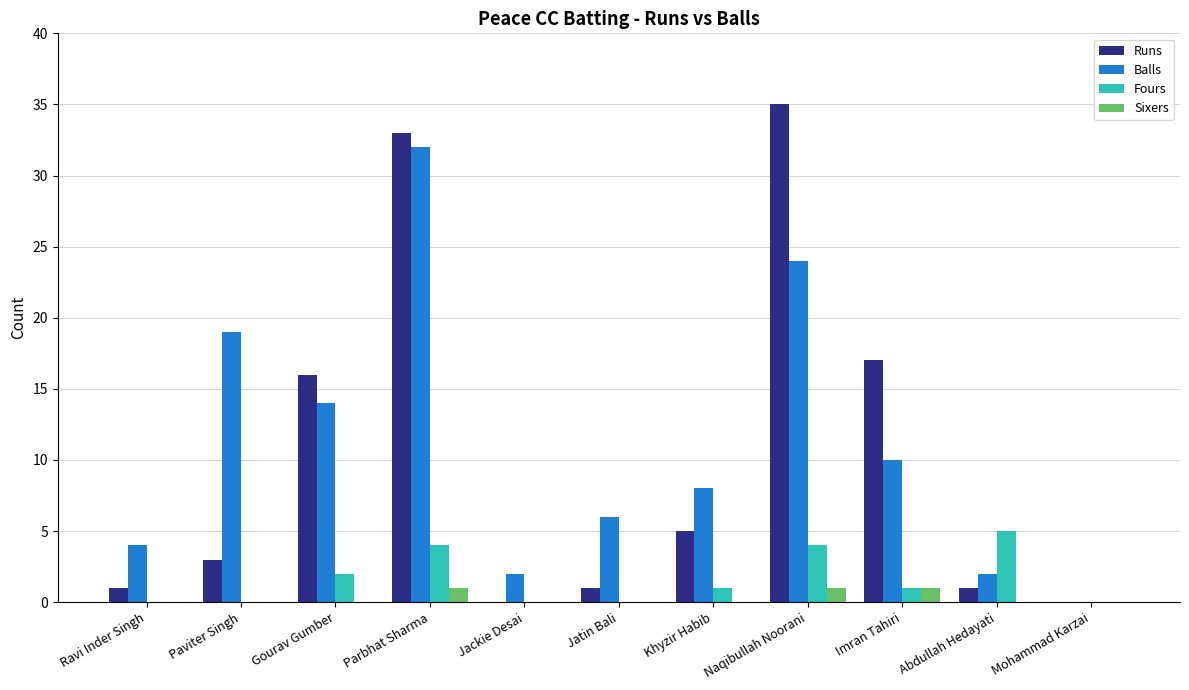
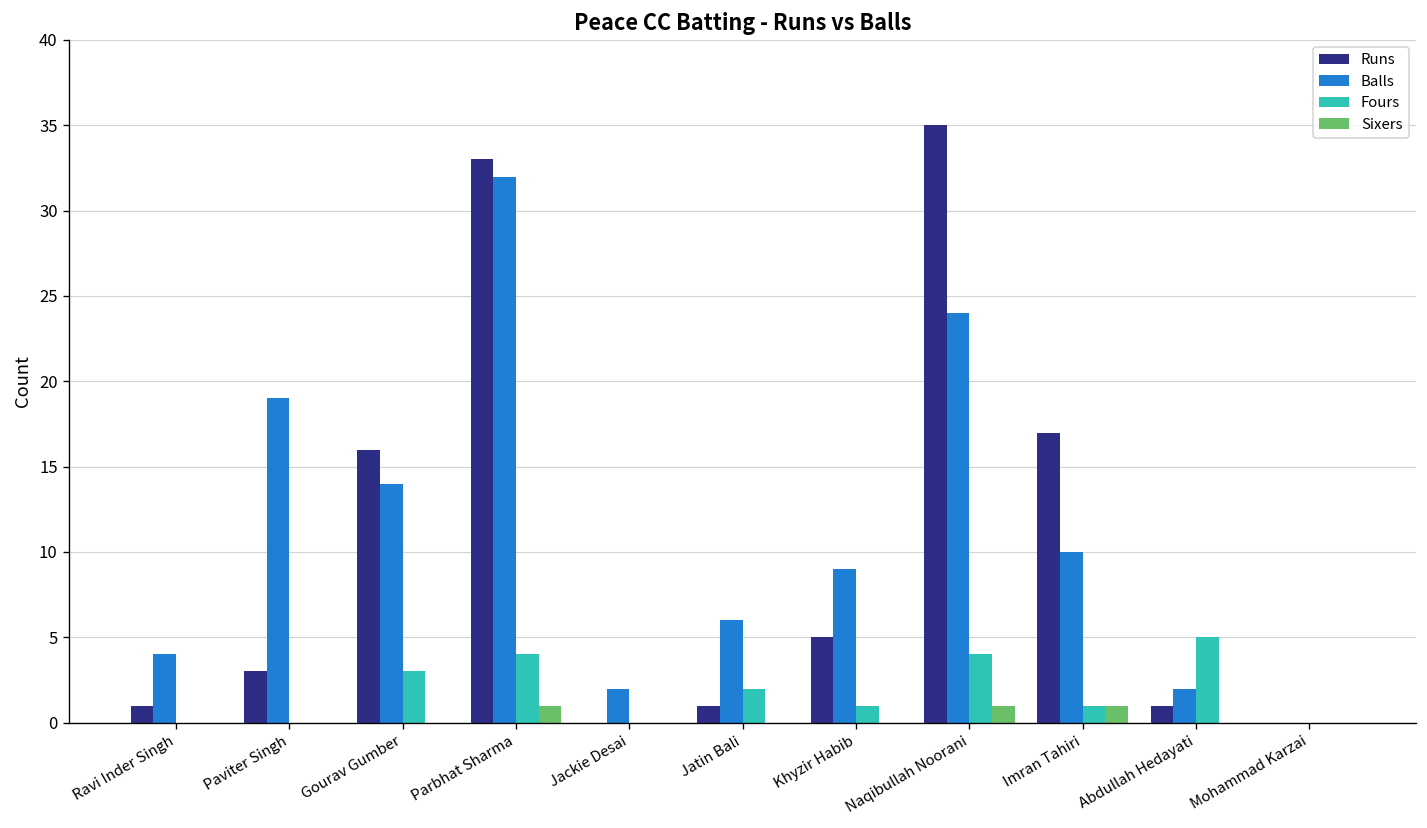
  {
    "Runs": {
      "Ravi Inder Singh": 1,
      "Paviter Singh": 3,
      "Gourav Gumber": 16,
      "Parbhat Sharma": 33,
      "Jackie Desai": 0,
      "Jatin Bali": 1,
      "Khyzir Habib": 5,
      "Naqibullah Noorani": 35,
      "Imran Tahiri": 17,
      "Abdullah Hedayati": 1,
      "Mohammad Karzai": 0
    },
    "Balls": {
      "Ravi Inder Singh": 4,
      "Paviter Singh": 19,
      "Gourav Gumber": 14,
      "Parbhat Sharma": 32,
      "Jackie Desai": 2,
      "Jatin Bali": 6,
-     "Khyzir Habib": 8,
+     "Khyzir Habib": 9,
      "Naqibullah Noorani": 24,
      "Imran Tahiri": 10,
      "Abdullah Hedayati": 2,
      "Mohammad Karzai": 0
    },
    "Fours": {
      "Ravi Inder Singh": 0,
      "Paviter Singh": 0,
-     "Gourav Gumber": 2,
+     "Gourav Gumber": 3,
      "Parbhat Sharma": 4,
      "Jackie Desai": 0,
-     "Jatin Bali": 0,
+     "Jatin Bali": 2,
      "Khyzir Habib": 1,
      "Naqibullah Noorani": 4,
      "Imran Tahiri": 1,
      "Abdullah Hedayati": 5,
      "Mohammad Karzai": 0
    },
    "Sixers": {
      "Ravi Inder Singh": 0,
      "Paviter Singh": 0,
      "Gourav Gumber": 0,
      "Parbhat Sharma": 1,
      "Jackie Desai": 0,
      "Jatin Bali": 0,
      "Khyzir Habib": 0,
      "Naqibullah Noorani": 1,
      "Imran Tahiri": 1,
      "Abdullah Hedayati": 0,
      "Mohammad Karzai": 0
    }
  }
